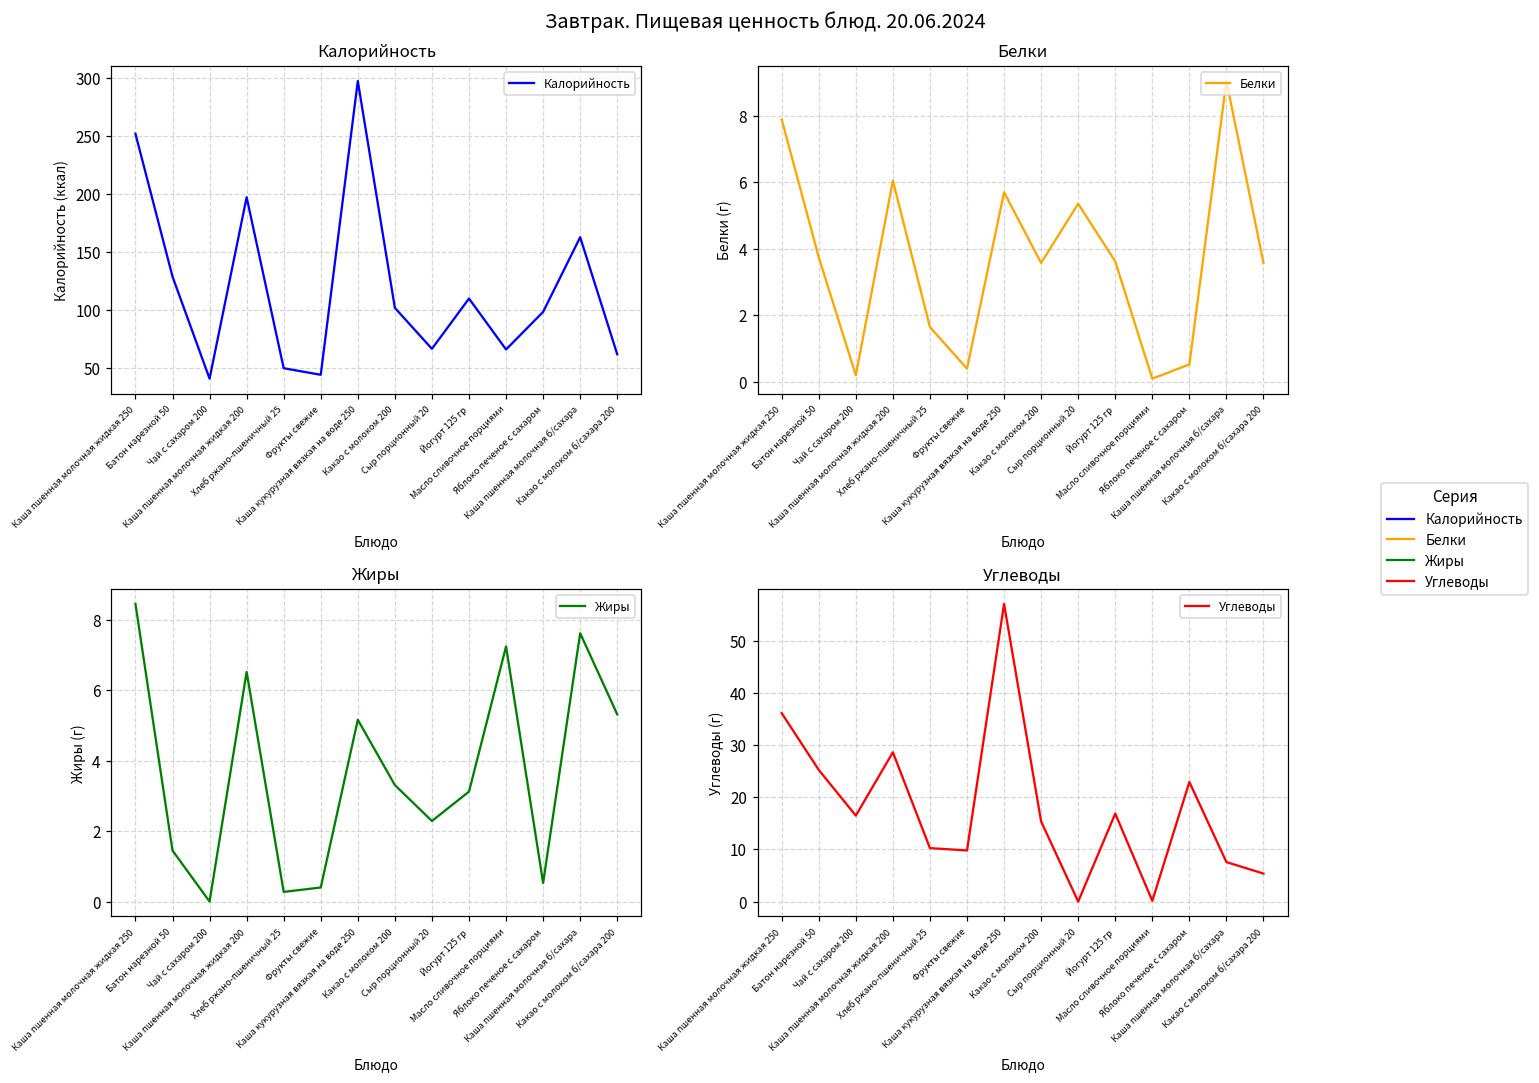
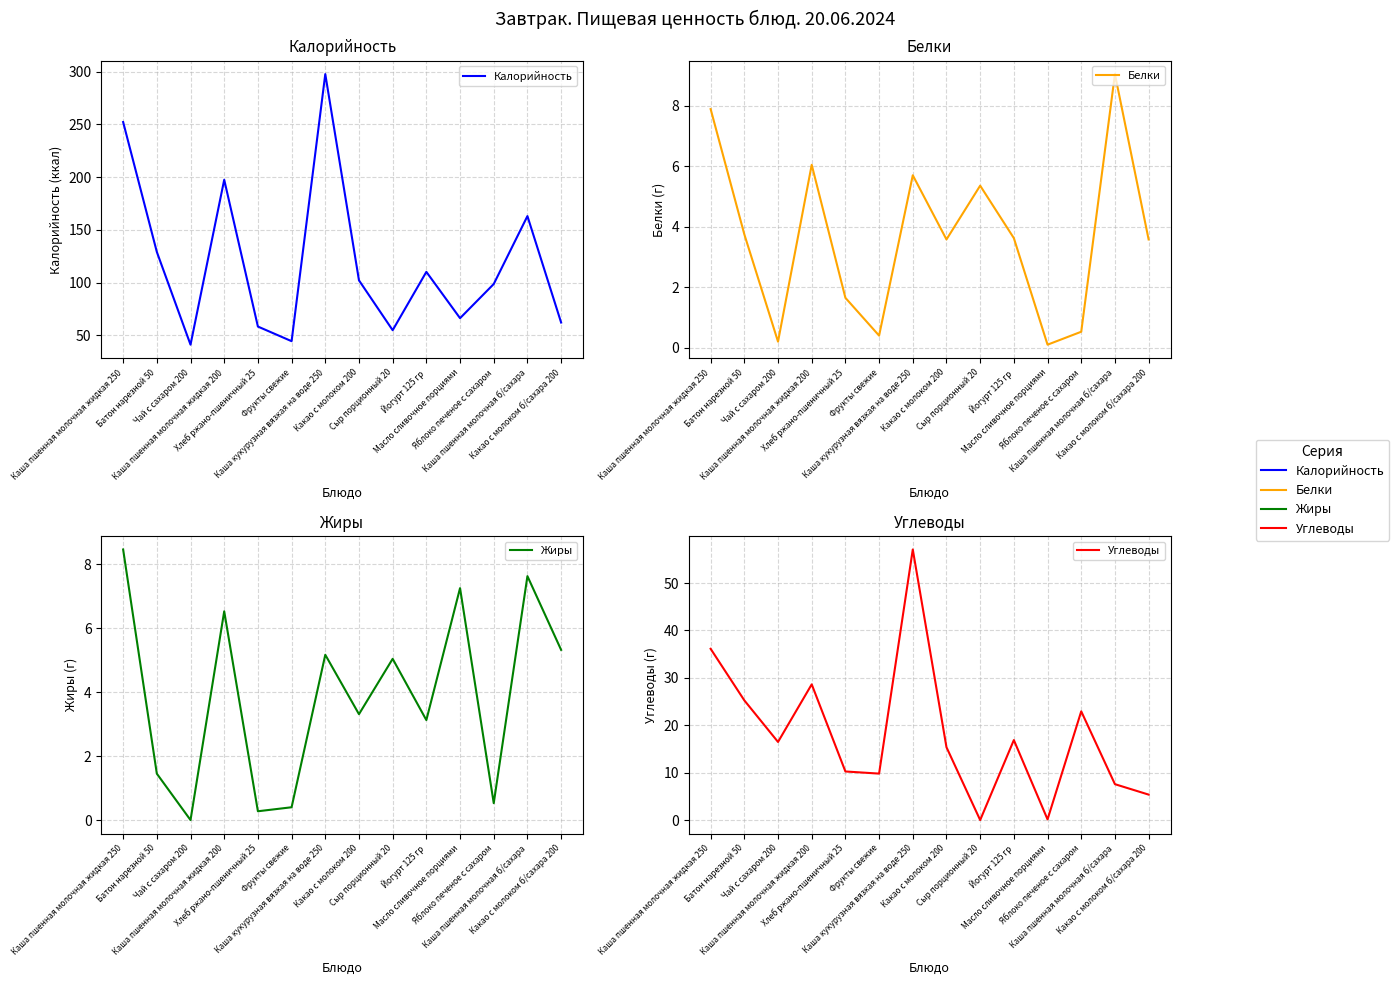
  {
    "Калорийность": {
      "Каша пшенная молочная жидкая 250": 252,
      "Батон нарезной 50": 129,
      "Чай с сахаром 200": 41,
      "Каша пшенная молочная жидкая 200": 197,
-     "Хлеб ржано-пшеничный 25": 50,
+     "Хлеб ржано-пшеничный 25": 58,
      "Фрукты свежие": 44,
      "Каша кукурузная вязкая на воде 250": 298,
      "Какао с молоком 200": 102,
-     "Сыр порционный 20": 67,
+     "Сыр порционный 20": 55,
      "Йогурт 125 гр": 110,
      "Масло сливочное порциями": 66,
      "Яблоко печеное с сахаром": 99,
      "Каша пшенная молочная б/сахара": 163,
      "Какао с молоком б/сахара 200": 62
    },
    "Белки": {
      "Каша пшенная молочная жидкая 250": 7.9,
      "Батон нарезной 50": 3.8,
      "Чай с сахаром 200": 0.2,
      "Каша пшенная молочная жидкая 200": 6.1,
      "Хлеб ржано-пшеничный 25": 1.7,
      "Фрукты свежие": 0.4,
      "Каша кукурузная вязкая на воде 250": 5.7,
      "Какао с молоком 200": 3.6,
      "Сыр порционный 20": 5.4,
      "Йогурт 125 гр": 3.6,
      "Масло сливочное порциями": 0.1,
      "Яблоко печеное с сахаром": 0.5,
      "Какао с молоком б/сахара 200": 3.6
    },
    "Жиры": {
      "Каша пшенная молочная жидкая 250": 8.5,
      "Батон нарезной 50": 1.5,
      "Чай с сахаром 200": 0.0,
      "Каша пшенная молочная жидкая 200": 6.5,
      "Хлеб ржано-пшеничный 25": 0.3,
      "Фрукты свежие": 0.4,
      "Каша кукурузная вязкая на воде 250": 5.2,
      "Какао с молоком 200": 3.3,
-     "Сыр порционный 20": 2.3,
+     "Сыр порционный 20": 5.0,
      "Йогурт 125 гр": 3.1,
      "Масло сливочное порциями": 7.3,
      "Яблоко печеное с сахаром": 0.5,
      "Каша пшенная молочная б/сахара": 7.6,
      "Какао с молоком б/сахара 200": 5.3
    },
    "Углеводы": {
      "Каша пшенная молочная жидкая 250": 36,
      "Батон нарезной 50": 25,
      "Чай с сахаром 200": 16,
      "Каша пшенная молочная жидкая 200": 29,
      "Хлеб ржано-пшеничный 25": 10,
      "Фрукты свежие": 10,
      "Каша кукурузная вязкая на воде 250": 57,
      "Какао с молоком 200": 15,
      "Сыр порционный 20": 0,
      "Йогурт 125 гр": 17,
      "Масло сливочное порциями": 0,
      "Яблоко печеное с сахаром": 23,
      "Каша пшенная молочная б/сахара": 8,
      "Какао с молоком б/сахара 200": 5
    }
  }
